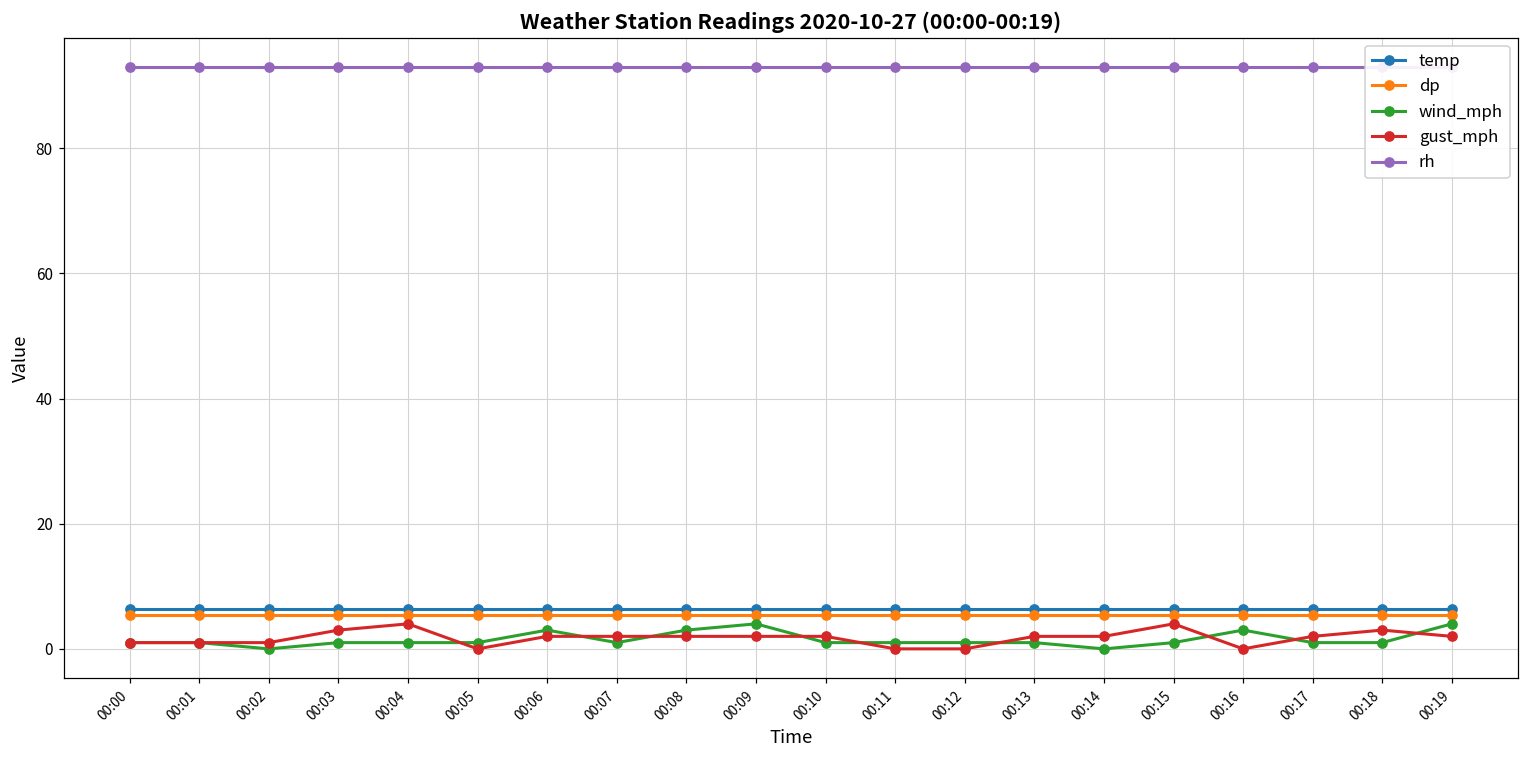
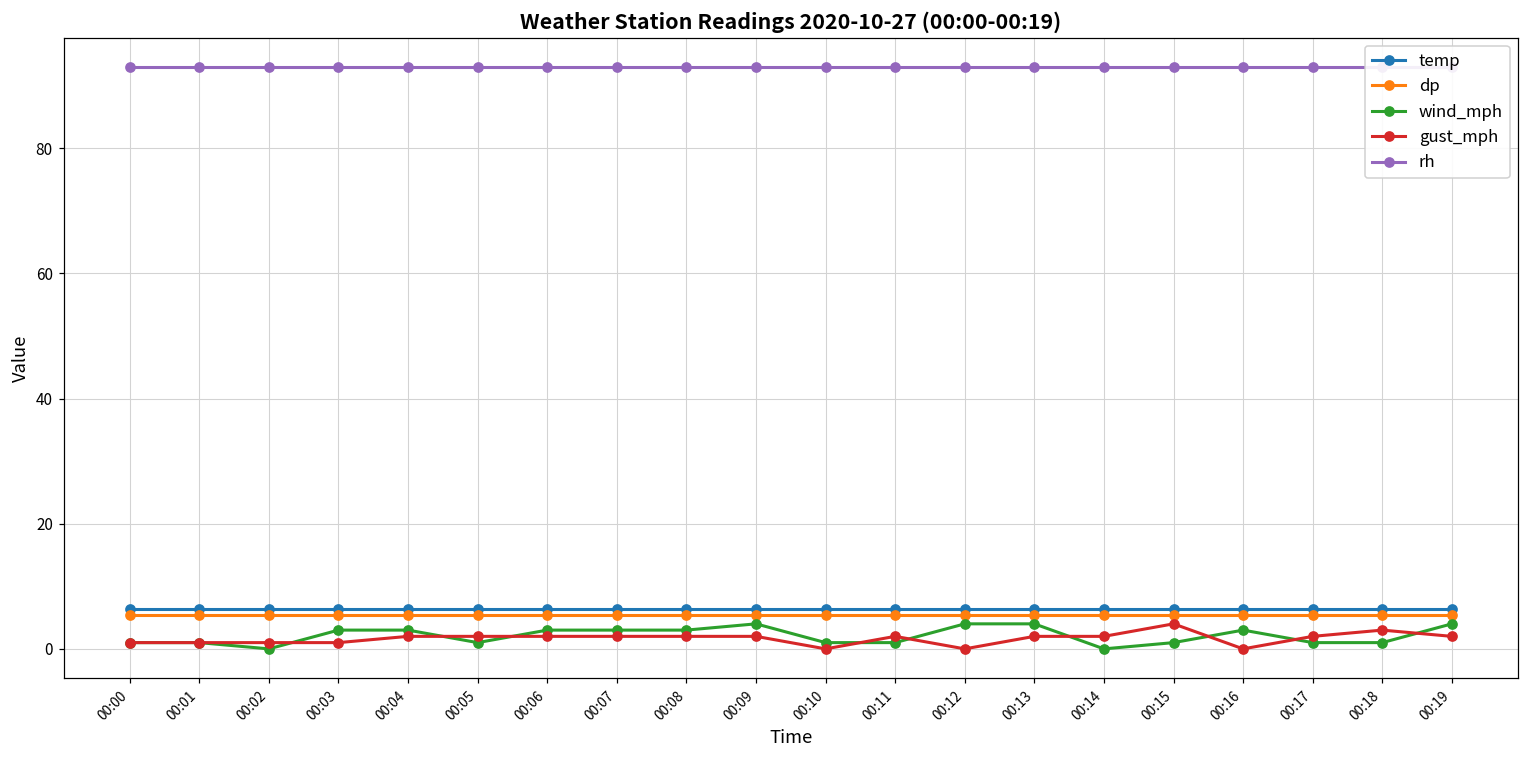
  {
    "temp": {
      "00:00": 6,
      "00:01": 6,
      "00:02": 6,
      "00:03": 6,
      "00:04": 6,
      "00:05": 6,
      "00:06": 6,
      "00:07": 6,
      "00:08": 6,
      "00:09": 6,
      "00:10": 6,
      "00:11": 6,
      "00:12": 6,
      "00:13": 6,
      "00:14": 6,
      "00:15": 6,
      "00:16": 6,
      "00:17": 6,
      "00:18": 6,
      "00:19": 6
    },
    "dp": {
      "00:00": 5,
      "00:01": 5,
      "00:02": 5,
      "00:03": 5,
      "00:04": 5,
      "00:05": 5,
      "00:06": 5,
      "00:07": 5,
      "00:08": 5,
      "00:09": 5,
      "00:10": 5,
      "00:11": 5,
      "00:12": 5,
      "00:13": 5,
      "00:14": 5,
      "00:15": 5,
      "00:16": 5,
      "00:17": 5,
      "00:18": 5,
      "00:19": 5
    },
    "wind_mph": {
      "00:02": 0,
-     "00:03": 1,
-     "00:04": 1,
+     "00:03": 3,
+     "00:04": 3,
      "00:05": 1,
      "00:06": 3,
-     "00:07": 1,
+     "00:07": 3,
      "00:08": 3,
      "00:09": 4,
      "00:10": 1,
      "00:11": 1,
-     "00:12": 1,
-     "00:13": 1,
+     "00:12": 4,
+     "00:13": 4,
      "00:14": 0,
      "00:15": 1,
      "00:16": 3,
      "00:17": 1,
      "00:18": 1,
      "00:19": 4
    },
    "gust_mph": {
      "00:02": 1,
-     "00:03": 3,
-     "00:04": 4,
-     "00:05": 0,
+     "00:03": 1,
+     "00:04": 2,
+     "00:05": 2,
      "00:06": 2,
      "00:07": 2,
      "00:08": 2,
      "00:09": 2,
-     "00:10": 2,
-     "00:11": 0,
+     "00:10": 0,
+     "00:11": 2,
      "00:12": 0,
      "00:13": 2,
      "00:14": 2,
      "00:15": 4,
      "00:16": 0,
      "00:17": 2,
      "00:18": 3,
      "00:19": 2
    },
    "rh": {
      "00:00": 93,
      "00:01": 93,
      "00:02": 93,
      "00:03": 93,
      "00:04": 93,
      "00:05": 93,
      "00:06": 93,
      "00:07": 93,
      "00:08": 93,
      "00:09": 93,
      "00:10": 93,
      "00:11": 93,
      "00:12": 93,
      "00:13": 93,
      "00:14": 93,
      "00:15": 93,
      "00:16": 93,
      "00:17": 93
    }
  }
